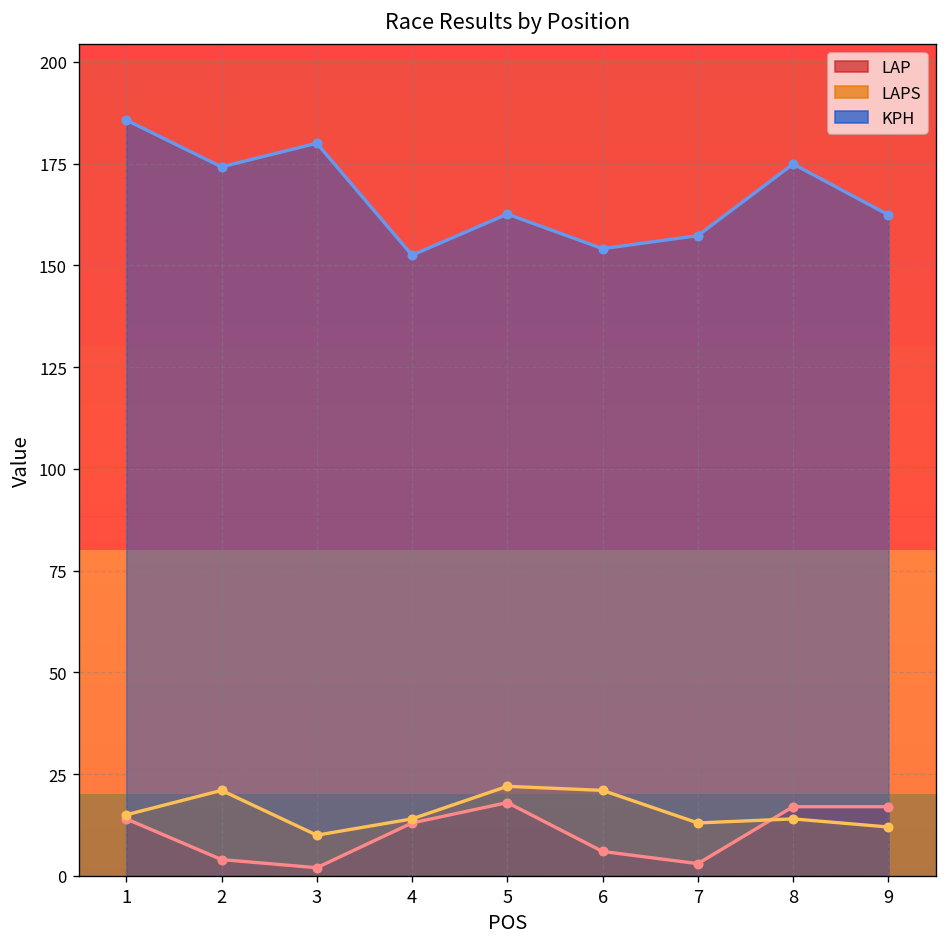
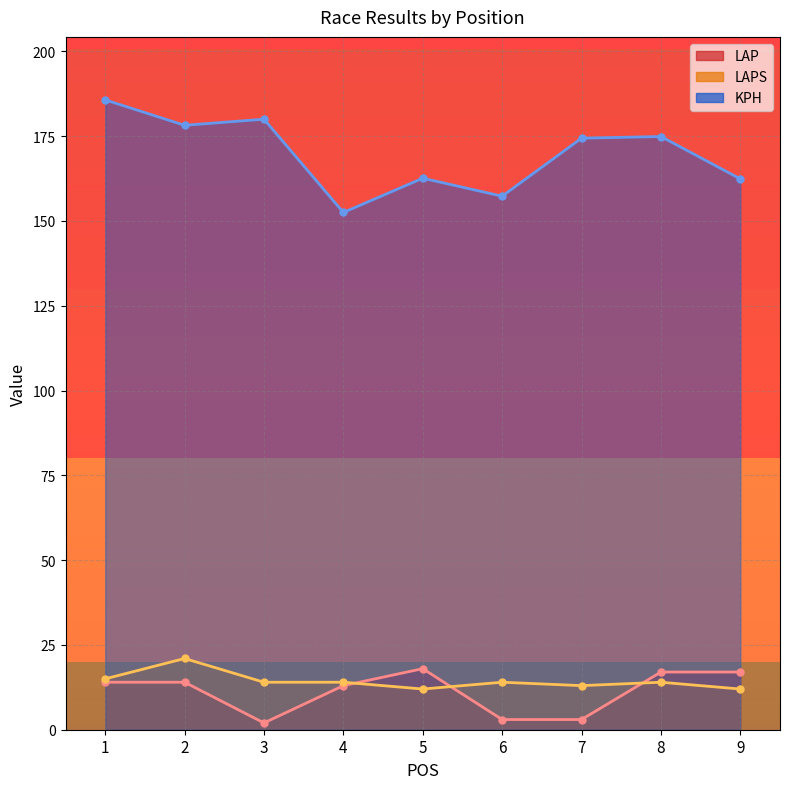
  {
    "LAP": {
      "1": 14,
-     "2": 4,
+     "2": 14,
      "3": 2,
      "4": 13,
      "5": 18,
-     "6": 6,
+     "6": 3,
      "7": 3,
      "8": 17,
      "9": 17
    },
    "LAPS": {
      "1": 15,
      "2": 21,
-     "3": 10,
+     "3": 14,
      "4": 14,
-     "5": 22,
-     "6": 21,
+     "5": 12,
+     "6": 14,
      "7": 13,
      "8": 14,
      "9": 12
    },
    "KPH": {
      "1": 186,
-     "2": 174,
+     "2": 178,
      "3": 180,
      "4": 153,
      "5": 163,
-     "6": 154,
-     "7": 157,
+     "6": 157,
+     "7": 174,
      "8": 175,
      "9": 162
    }
  }
